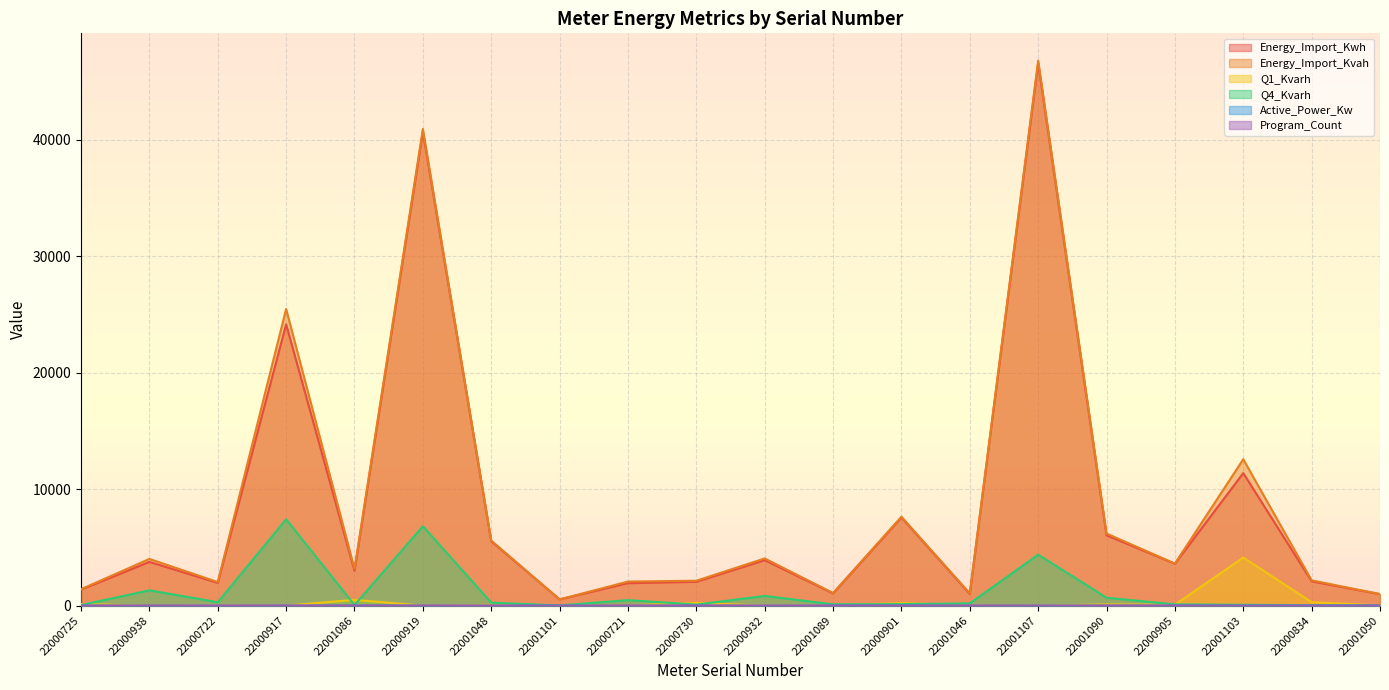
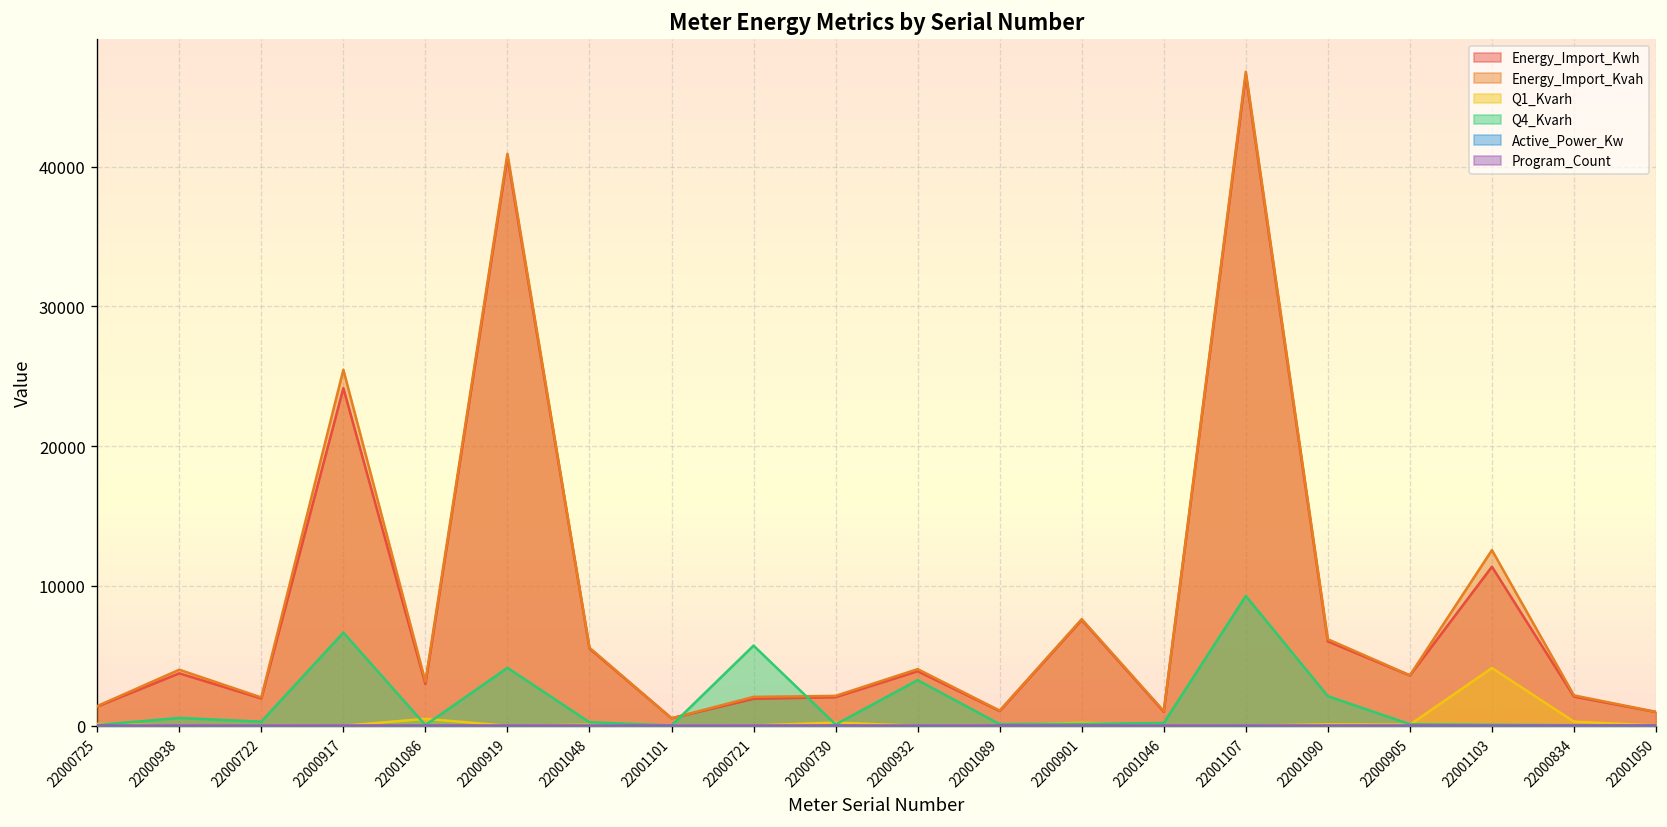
  {
    "Q4_Kvarh": {
-     "22000938": 1300,
+     "22000938": 600,
      "22000722": 300,
-     "22000917": 7400,
-     "22000919": 6800,
-     "22000721": 500,
-     "22000932": 800,
-     "22001107": 4400,
-     "22001090": 700
+     "22000917": 6700,
+     "22000919": 4100,
+     "22000721": 5700,
+     "22000932": 3300,
+     "22001107": 9300,
+     "22001090": 2100
    }
  }
